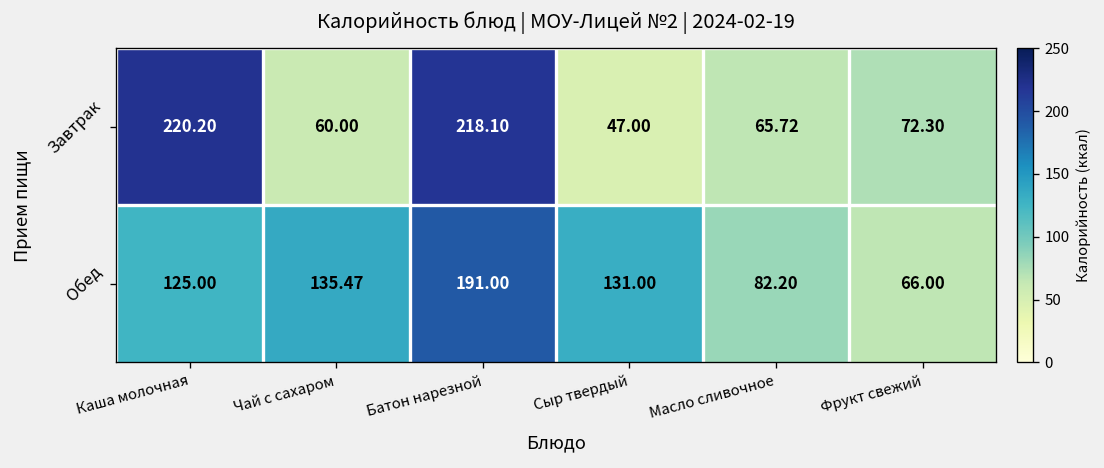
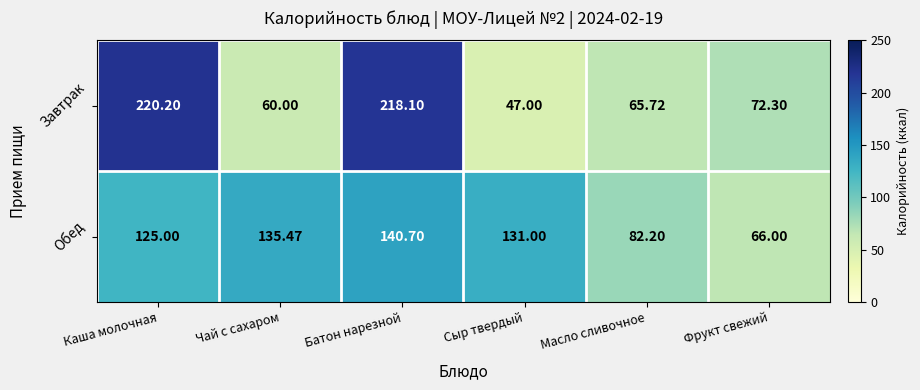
  {
    "Завтрак": {
      "Каша молочная": 220.20,
      "Чай с сахаром": 60.00,
      "Батон нарезной": 218.10,
      "Сыр твердый": 47.00,
      "Масло сливочное": 65.72,
      "Фрукт свежий": 72.30
    },
    "Обед": {
      "Каша молочная": 125.00,
      "Чай с сахаром": 135.47,
-     "Батон нарезной": 191.00,
+     "Батон нарезной": 140.70,
      "Сыр твердый": 131.00,
      "Масло сливочное": 82.20,
      "Фрукт свежий": 66.00
    }
  }
